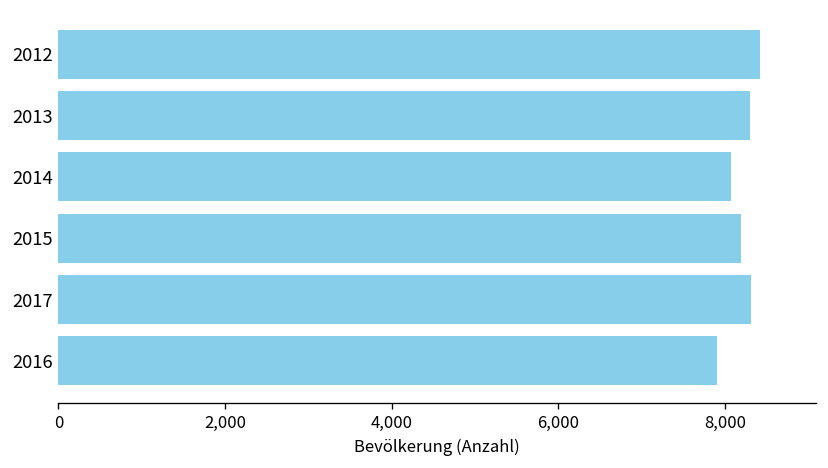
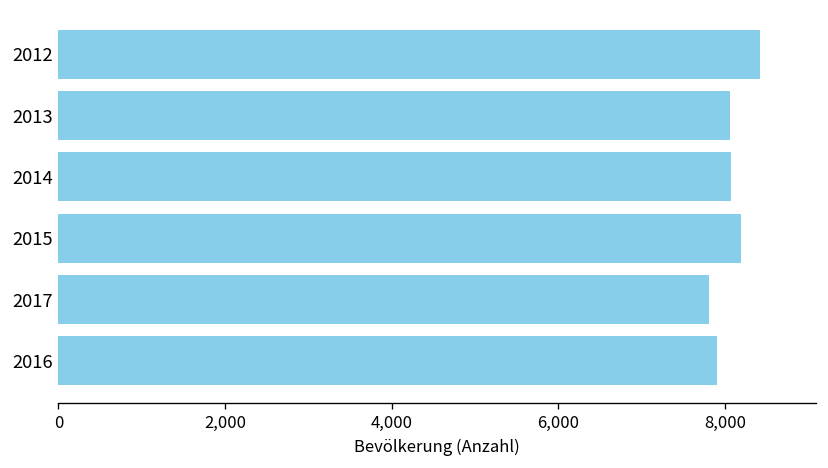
  {
    "2012": "8,400",
-   "2013": "8,300",
+   "2013": "8,100",
    "2014": "8,100",
    "2015": "8,200",
-   "2017": "8,300",
+   "2017": "7,800",
    "2016": "7,900"
  }
